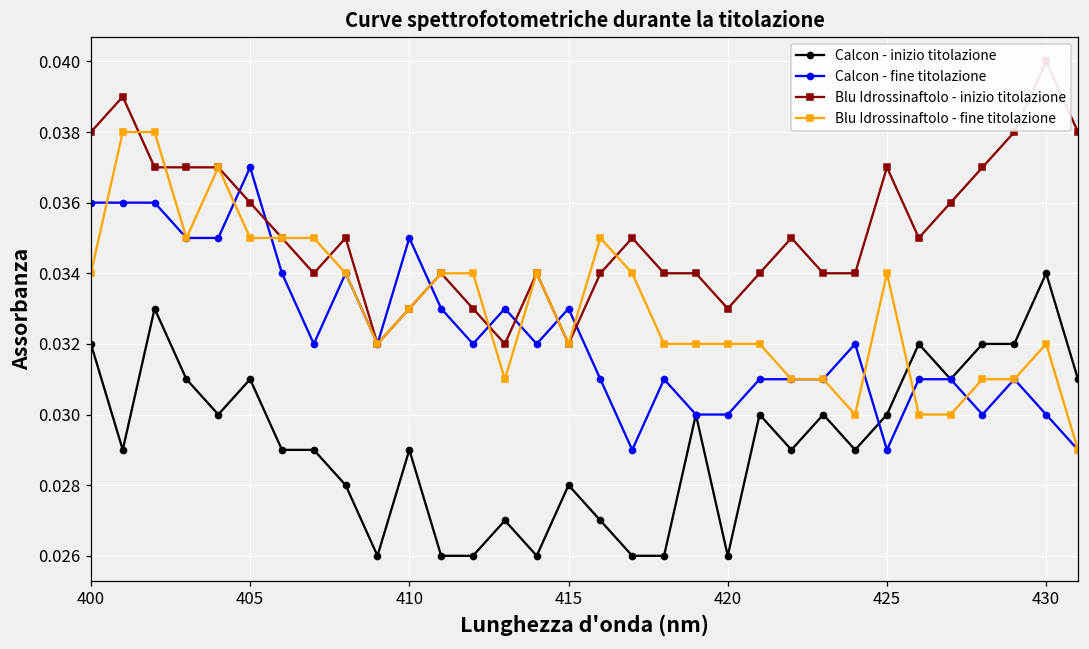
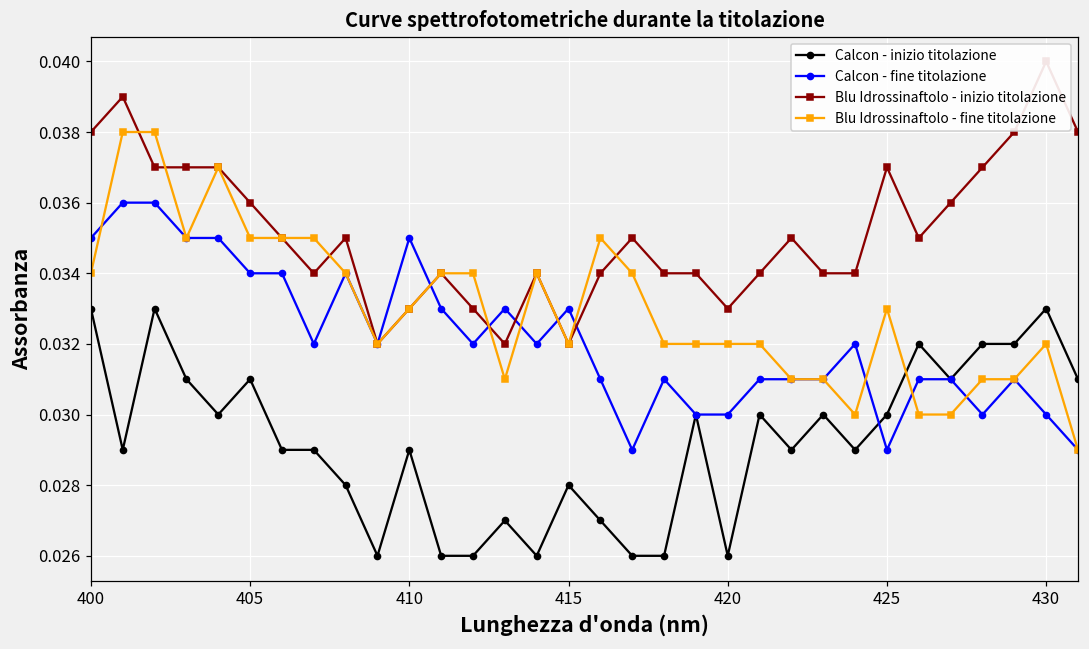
  {
    "Calcon - inizio titolazione": {
-     "400": 0.032,
+     "400": 0.033,
      "405": 0.031,
      "410": 0.029,
      "415": 0.028,
      "420": 0.026,
      "425": 0.030,
-     "430": 0.034
+     "430": 0.033
    },
    "Calcon - fine titolazione": {
-     "400": 0.036,
-     "405": 0.037,
+     "400": 0.035,
+     "405": 0.034,
      "410": 0.035,
      "415": 0.033,
      "420": 0.030,
      "425": 0.029,
      "430": 0.030
    },
    "Blu Idrossinaftolo - inizio titolazione": {
      "400": 0.038,
      "405": 0.036,
      "420": 0.033,
      "425": 0.037
    },
    "Blu Idrossinaftolo - fine titolazione": {
      "400": 0.034,
      "405": 0.035,
      "420": 0.032,
-     "425": 0.034,
+     "425": 0.033,
      "430": 0.032
    }
  }
